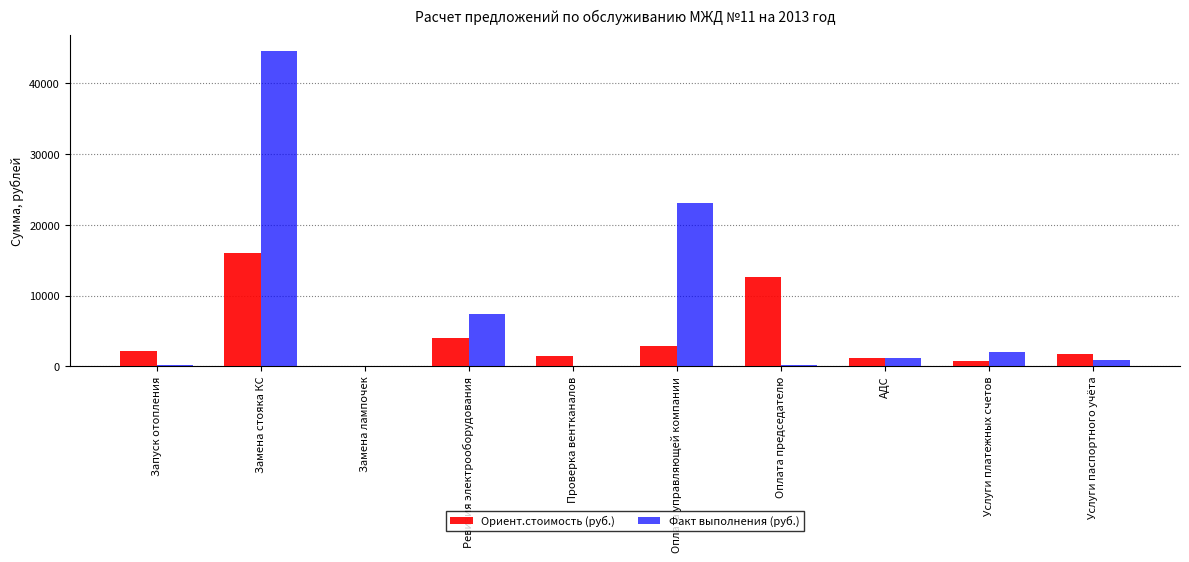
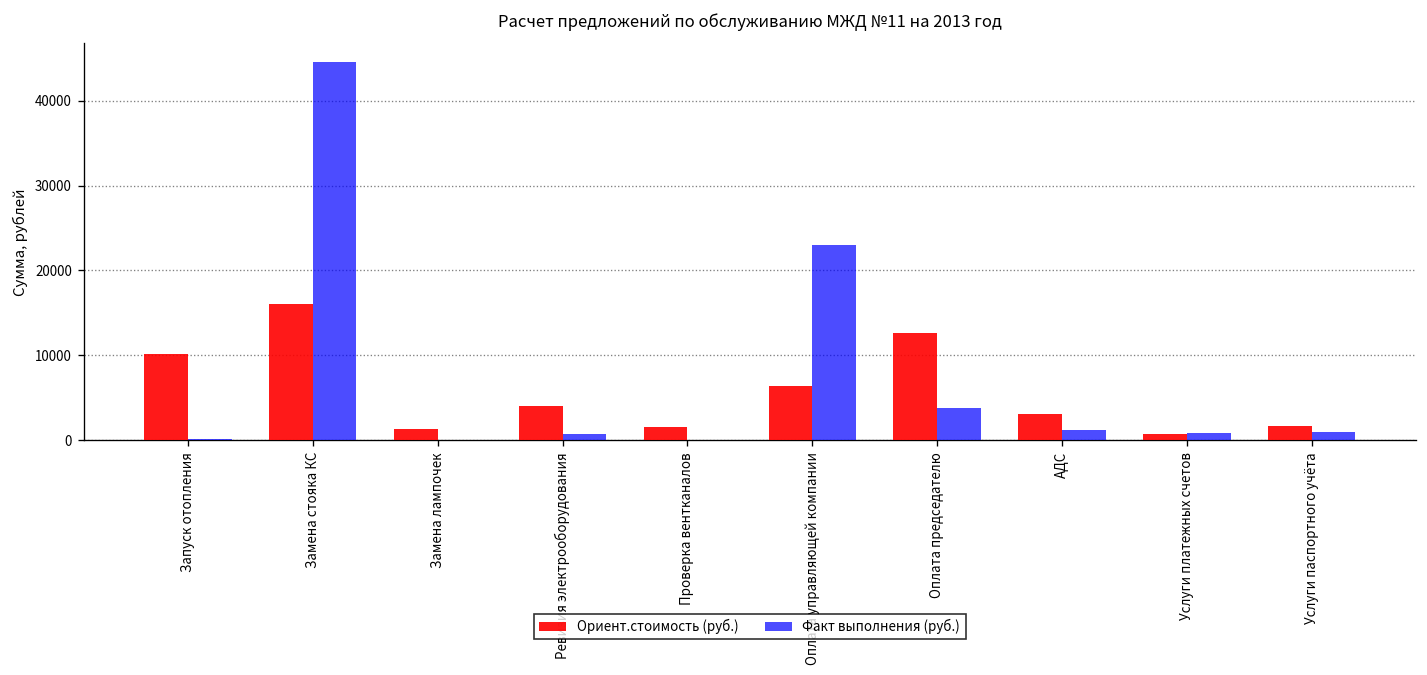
  {
    "Ориент.стоимость (руб.)": {
-     "Запуск отопления": 2000,
+     "Запуск отопления": 10000,
      "Замена стояка КС": 16000,
-     "Замена лампочек": 0,
+     "Замена лампочек": 1000,
      "Ревизия электрооборудования": 4000,
      "Проверка вентканалов": 2000,
-     "Оплата управляющей компании": 3000,
+     "Оплата управляющей компании": 6000,
      "Оплата председателю": 13000,
-     "АДС": 1000,
+     "АДС": 3000,
      "Услуги платежных счетов": 1000,
      "Услуги паспортного учёта": 2000
    },
    "Факт выполнения (руб.)": {
      "Замена стояка КС": 45000,
      "Замена лампочек": 0,
-     "Ревизия электрооборудования": 7000,
+     "Ревизия электрооборудования": 1000,
      "Проверка вентканалов": 0,
      "Оплата управляющей компании": 23000,
-     "Оплата председателю": 0,
+     "Оплата председателю": 4000,
      "АДС": 1000,
-     "Услуги платежных счетов": 2000,
+     "Услуги платежных счетов": 1000,
      "Услуги паспортного учёта": 1000
    }
  }
